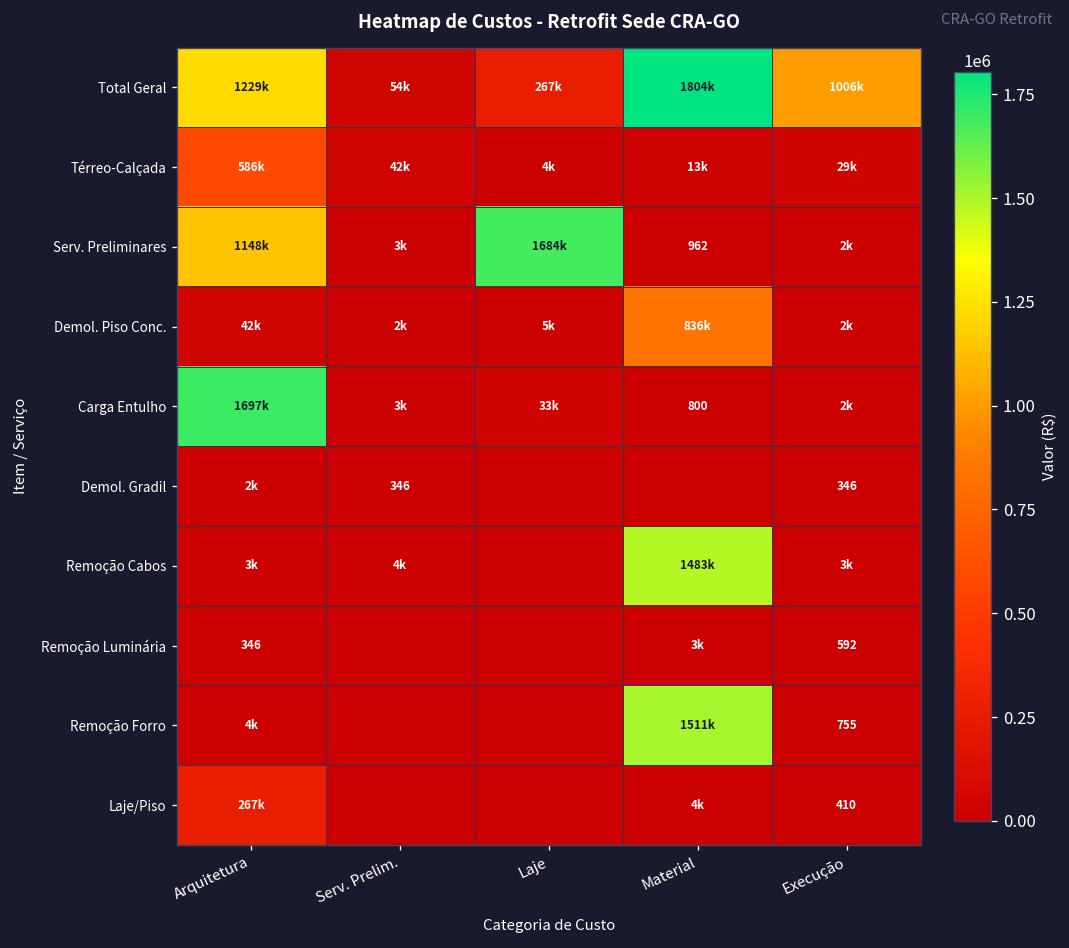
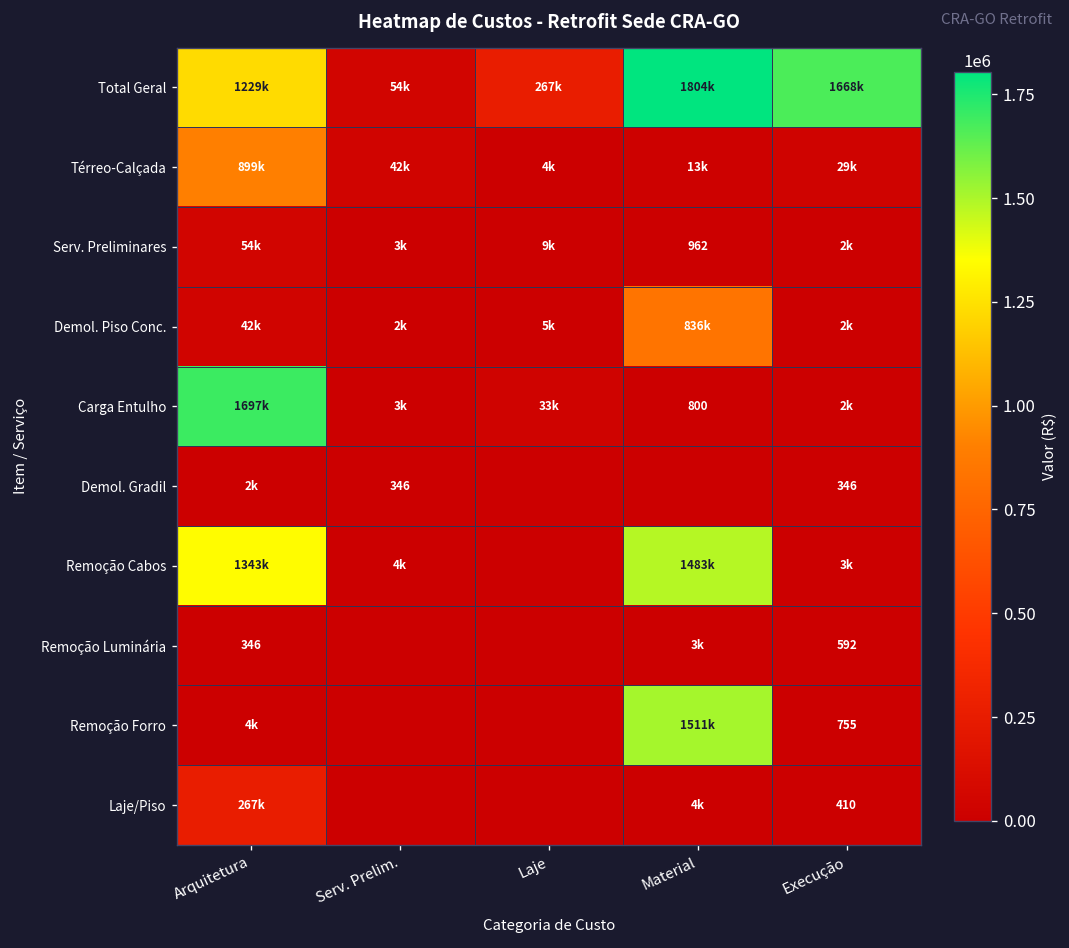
  {
    "Total Geral": {
      "Arquitetura": "1229k",
      "Serv. Prelim.": "54k",
      "Laje": "267k",
      "Material": "1804k",
-     "Execução": "1006k"
+     "Execução": "1668k"
    },
    "Térreo-Calçada": {
-     "Arquitetura": "586k",
+     "Arquitetura": "899k",
      "Serv. Prelim.": "42k",
      "Laje": "4k",
      "Material": "13k",
      "Execução": "29k"
    },
    "Serv. Preliminares": {
-     "Arquitetura": "1148k",
+     "Arquitetura": "54k",
      "Serv. Prelim.": "3k",
-     "Laje": "1684k",
+     "Laje": "9k",
      "Material": "962",
      "Execução": "2k"
    },
    "Demol. Piso Conc.": {
      "Arquitetura": "42k",
      "Serv. Prelim.": "2k",
      "Laje": "5k",
      "Material": "836k",
      "Execução": "2k"
    },
    "Carga Entulho": {
      "Arquitetura": "1697k",
      "Serv. Prelim.": "3k",
      "Laje": "33k",
      "Material": "800",
      "Execução": "2k"
    },
    "Demol. Gradil": {
      "Arquitetura": "2k",
      "Serv. Prelim.": "346",
      "Execução": "346"
    },
    "Remoção Cabos": {
-     "Arquitetura": "3k",
+     "Arquitetura": "1343k",
      "Serv. Prelim.": "4k",
      "Material": "1483k",
      "Execução": "3k"
    },
    "Remoção Luminária": {
      "Arquitetura": "346",
      "Material": "3k",
      "Execução": "592"
    },
    "Remoção Forro": {
      "Arquitetura": "4k",
      "Material": "1511k",
      "Execução": "755"
    },
    "Laje/Piso": {
      "Arquitetura": "267k",
      "Material": "4k",
      "Execução": "410"
    }
  }
